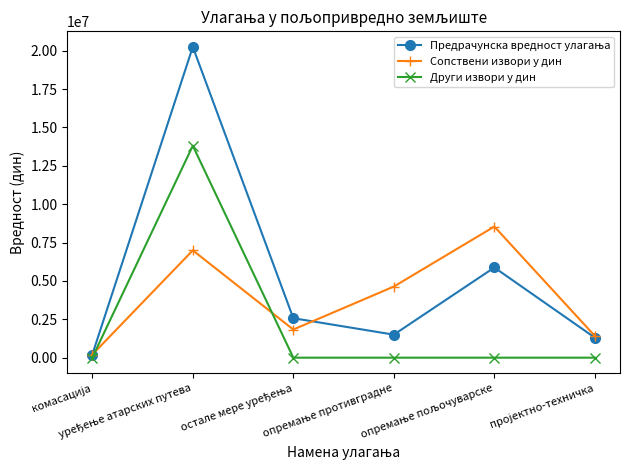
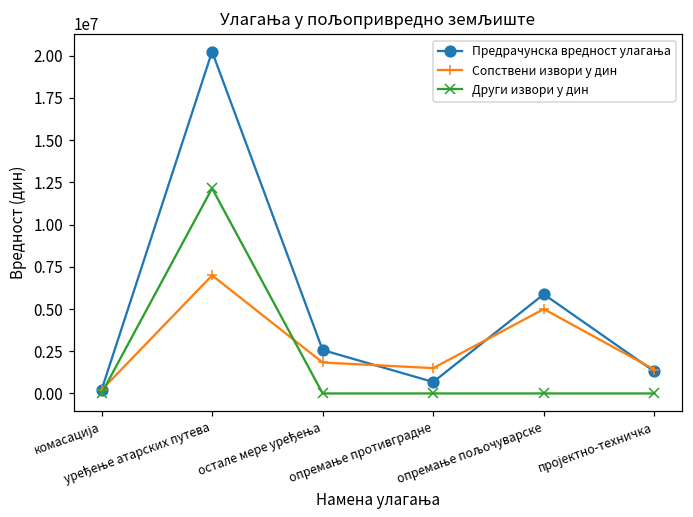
  {
    "Предрачунска вредност улагања": {
      "уређење атарских путева": 20300000,
      "остале мере уређења": 2600000,
-     "опремање противградне": 1500000,
+     "опремање противградне": 700000,
      "опремање пољочуварске": 5900000
    },
    "Сопствени извори у дин": {
      "уређење атарских путева": 7000000,
      "остале мере уређења": 1800000,
-     "опремање противградне": 4600000,
-     "опремање пољочуварске": 8500000
+     "опремање противградне": 1500000,
+     "опремање пољочуварске": 5000000
    },
    "Други извори у дин": {
      "комасација": 0,
-     "уређење атарских путева": 13800000,
+     "уређење атарских путева": 12200000,
      "остале мере уређења": 0,
      "опремање противградне": 0,
      "опремање пољочуварске": 0,
      "пројектно-техничка": 0
    }
  }
